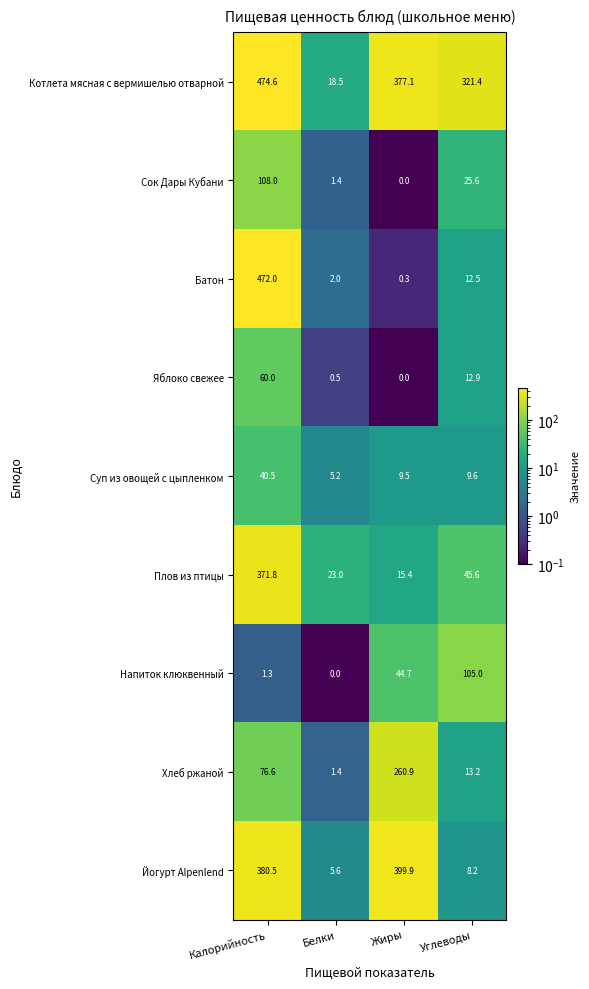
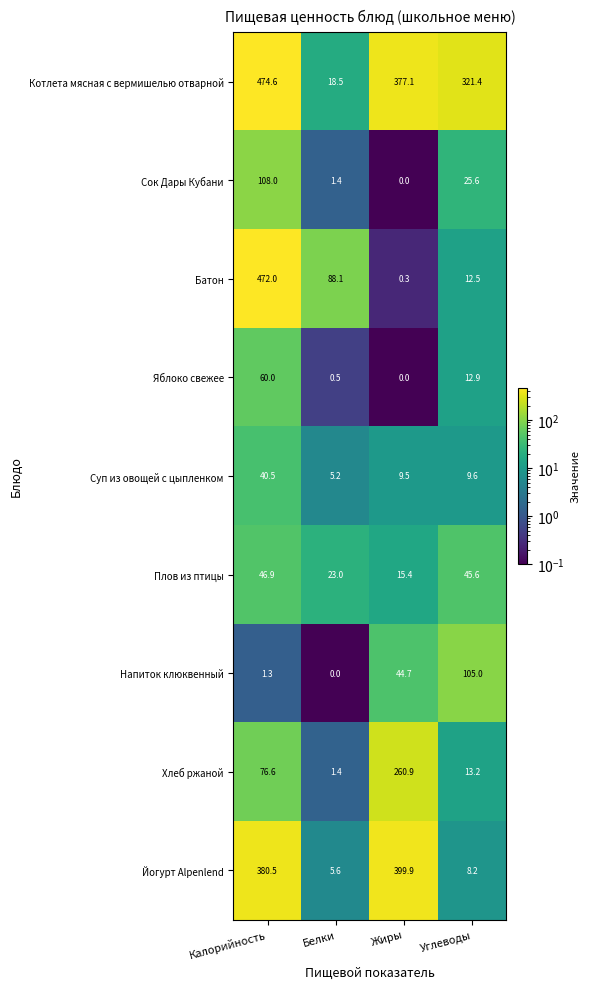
  {
    "Котлета мясная с вермишелью отварной": {
      "Калорийность": 474.6,
      "Белки": 18.5,
      "Жиры": 377.1,
      "Углеводы": 321.4
    },
    "Сок Дары Кубани": {
      "Калорийность": 108.0,
      "Белки": 1.4,
      "Жиры": 0.0,
      "Углеводы": 25.6
    },
    "Батон": {
      "Калорийность": 472.0,
-     "Белки": 2.0,
+     "Белки": 88.1,
      "Жиры": 0.3,
      "Углеводы": 12.5
    },
    "Яблоко свежее": {
      "Калорийность": 60.0,
      "Белки": 0.5,
      "Жиры": 0.0,
      "Углеводы": 12.9
    },
    "Суп из овощей с цыпленком": {
      "Калорийность": 40.5,
      "Белки": 5.2,
      "Жиры": 9.5,
      "Углеводы": 9.6
    },
    "Плов из птицы": {
-     "Калорийность": 371.8,
+     "Калорийность": 46.9,
      "Белки": 23.0,
      "Жиры": 15.4,
      "Углеводы": 45.6
    },
    "Напиток клюквенный": {
      "Калорийность": 1.3,
      "Белки": 0.0,
      "Жиры": 44.7,
      "Углеводы": 105.0
    },
    "Хлеб ржаной": {
      "Калорийность": 76.6,
      "Белки": 1.4,
      "Жиры": 260.9,
      "Углеводы": 13.2
    },
    "Йогурт Alpenlend": {
      "Калорийность": 380.5,
      "Белки": 5.6,
      "Жиры": 399.9,
      "Углеводы": 8.2
    }
  }
